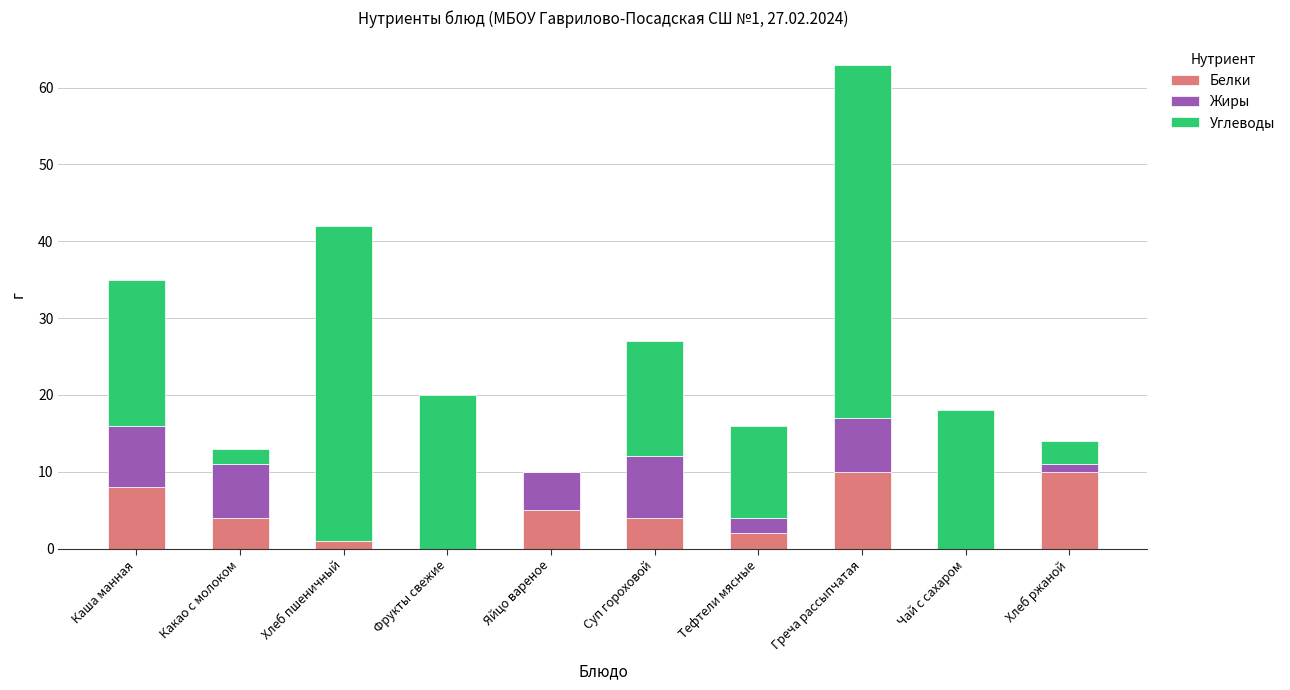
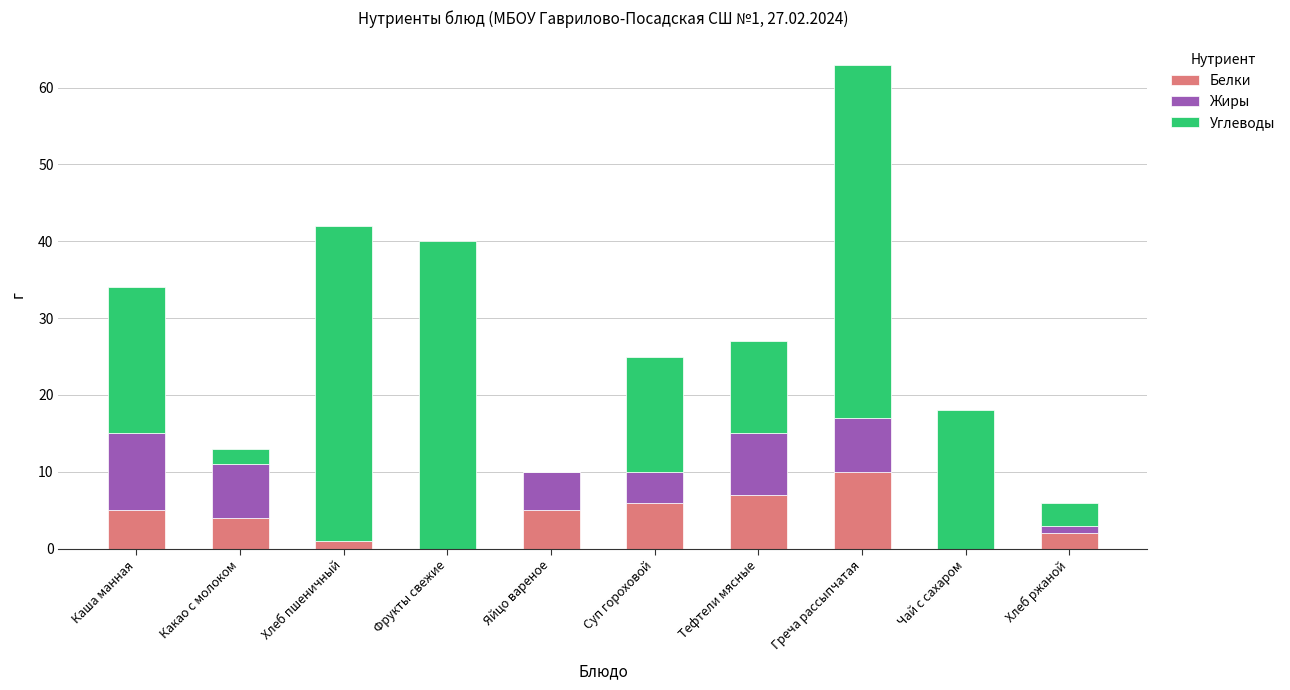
  {
    "Белки": {
-     "Каша манная": 8,
+     "Каша манная": 5,
      "Какао с молоком": 4,
      "Хлеб пшеничный": 1,
      "Фрукты свежие": 0,
      "Яйцо вареное": 5,
-     "Суп гороховой": 4,
-     "Тефтели мясные": 2,
+     "Суп гороховой": 6,
+     "Тефтели мясные": 7,
      "Греча рассыпчатая": 10,
      "Чай с сахаром": 0,
-     "Хлеб ржаной": 10
+     "Хлеб ржаной": 2
    },
    "Жиры": {
-     "Каша манная": 8,
+     "Каша манная": 10,
      "Какао с молоком": 7,
      "Хлеб пшеничный": 0,
      "Фрукты свежие": 0,
      "Яйцо вареное": 5,
-     "Суп гороховой": 8,
-     "Тефтели мясные": 2,
+     "Суп гороховой": 4,
+     "Тефтели мясные": 8,
      "Греча рассыпчатая": 7,
      "Чай с сахаром": 0,
      "Хлеб ржаной": 1
    },
    "Углеводы": {
      "Каша манная": 19,
      "Какао с молоком": 2,
      "Хлеб пшеничный": 41,
-     "Фрукты свежие": 20,
+     "Фрукты свежие": 40,
      "Яйцо вареное": 0,
      "Суп гороховой": 15,
      "Тефтели мясные": 12,
      "Греча рассыпчатая": 46,
      "Чай с сахаром": 18,
      "Хлеб ржаной": 3
    }
  }
